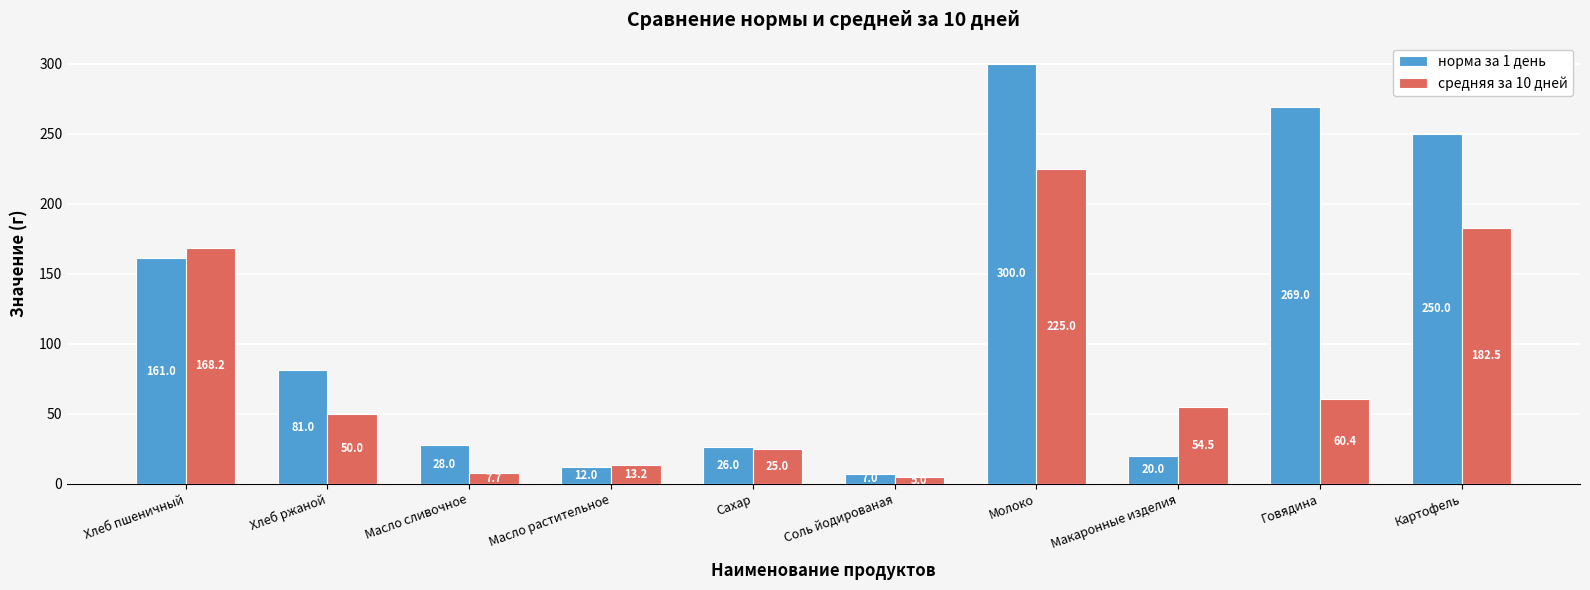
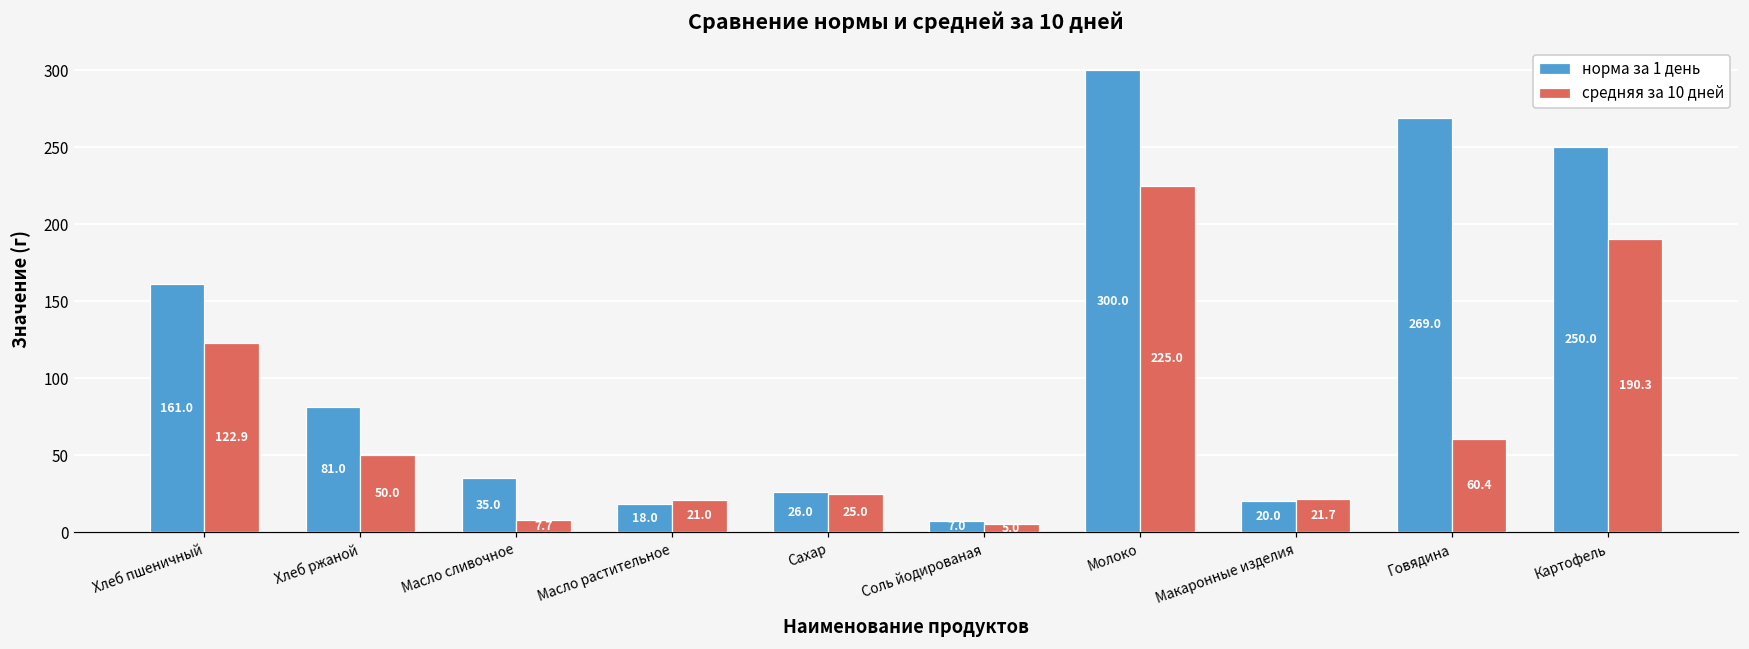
  {
    "норма за 1 день": {
      "Хлеб пшеничный": 161.0,
      "Хлеб ржаной": 81.0,
-     "Масло сливочное": 28.0,
-     "Масло растительное": 12.0,
+     "Масло сливочное": 35.0,
+     "Масло растительное": 18.0,
      "Сахар": 26.0,
      "Соль йодированая": 7.0,
      "Молоко": 300.0,
      "Макаронные изделия": 20.0,
      "Говядина": 269.0,
      "Картофель": 250.0
    },
    "средняя за 10 дней": {
-     "Хлеб пшеничный": 168.2,
+     "Хлеб пшеничный": 122.9,
      "Хлеб ржаной": 50.0,
      "Масло сливочное": 7.7,
-     "Масло растительное": 13.2,
+     "Масло растительное": 21.0,
      "Сахар": 25.0,
      "Молоко": 225.0,
-     "Макаронные изделия": 54.5,
+     "Макаронные изделия": 21.7,
      "Говядина": 60.4,
-     "Картофель": 182.5
+     "Картофель": 190.3
    }
  }
